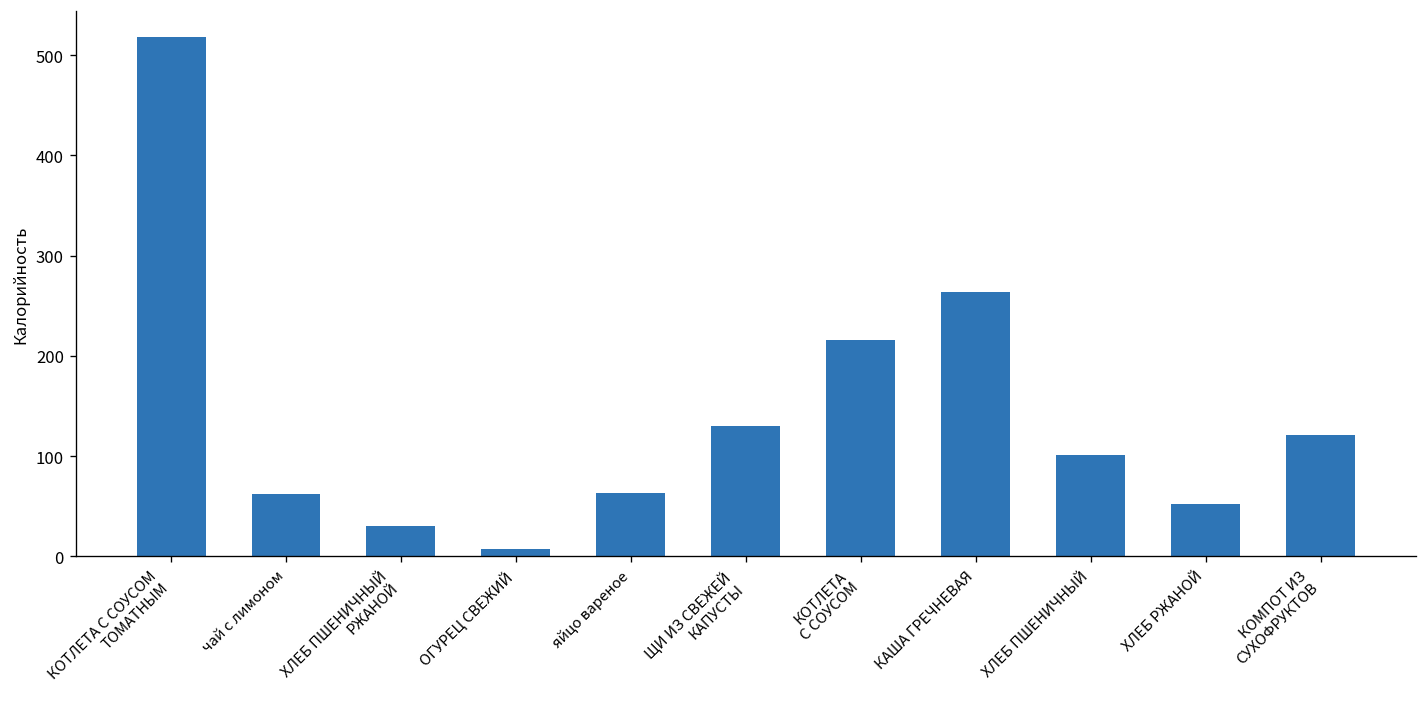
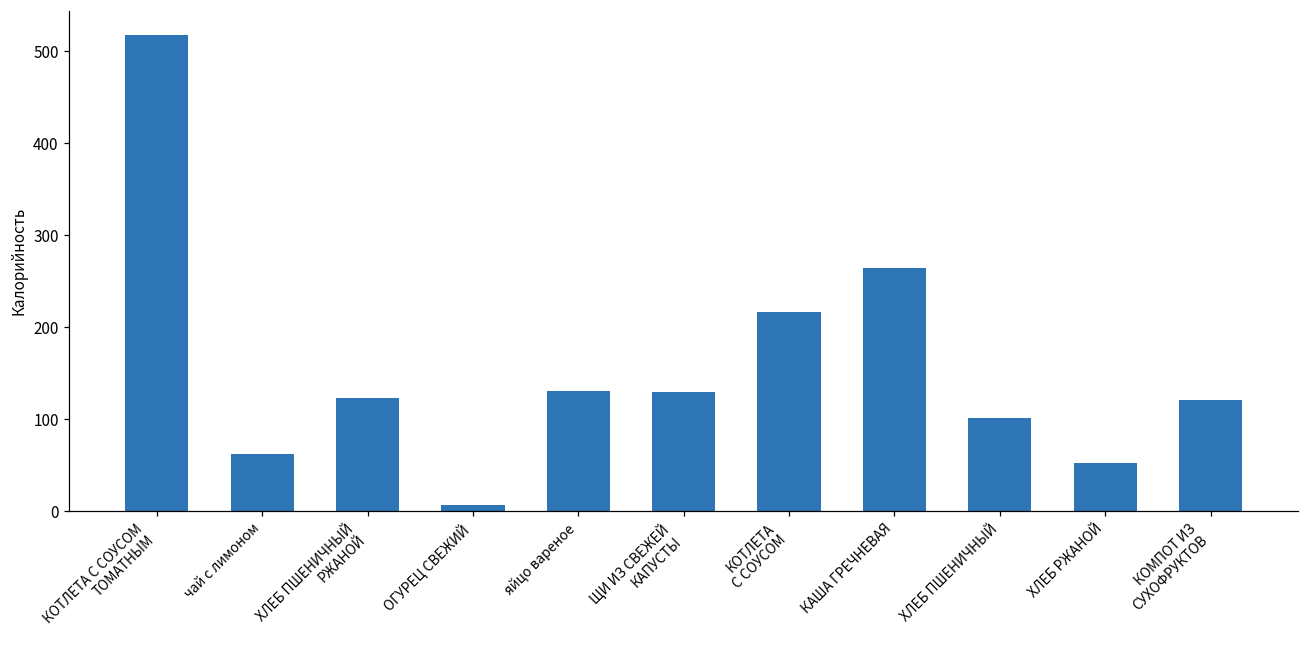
  {
    "КОТЛЕТА С СОУСОМ ТОМАТНЫМ": 520,
    "чай с лимоном": 60,
-   "ХЛЕБ ПШЕНИЧНЫЙ РЖАНОЙ": 30,
+   "ХЛЕБ ПШЕНИЧНЫЙ РЖАНОЙ": 120,
    "ОГУРЕЦ СВЕЖИЙ": 10,
-   "яйцо вареное": 60,
+   "яйцо вареное": 130,
    "ЩИ ИЗ СВЕЖЕЙ КАПУСТЫ": 130,
    "КОТЛЕТА С СОУСОМ": 220,
    "КАША ГРЕЧНЕВАЯ": 260,
    "ХЛЕБ ПШЕНИЧНЫЙ": 100,
    "ХЛЕБ РЖАНОЙ": 50,
    "КОМПОТ ИЗ СУХОФРУКТОВ": 120
  }
